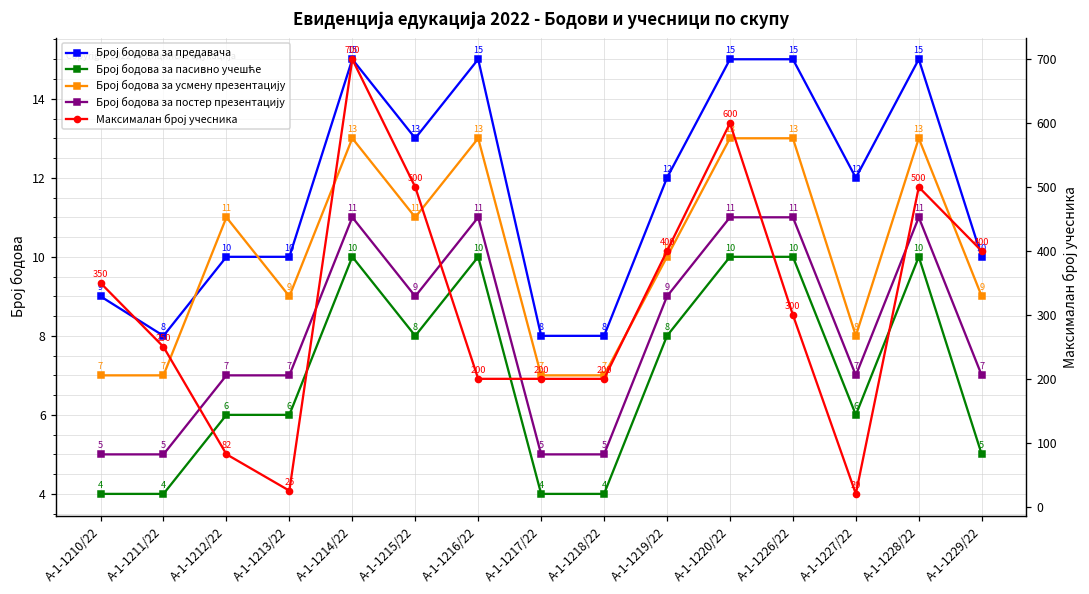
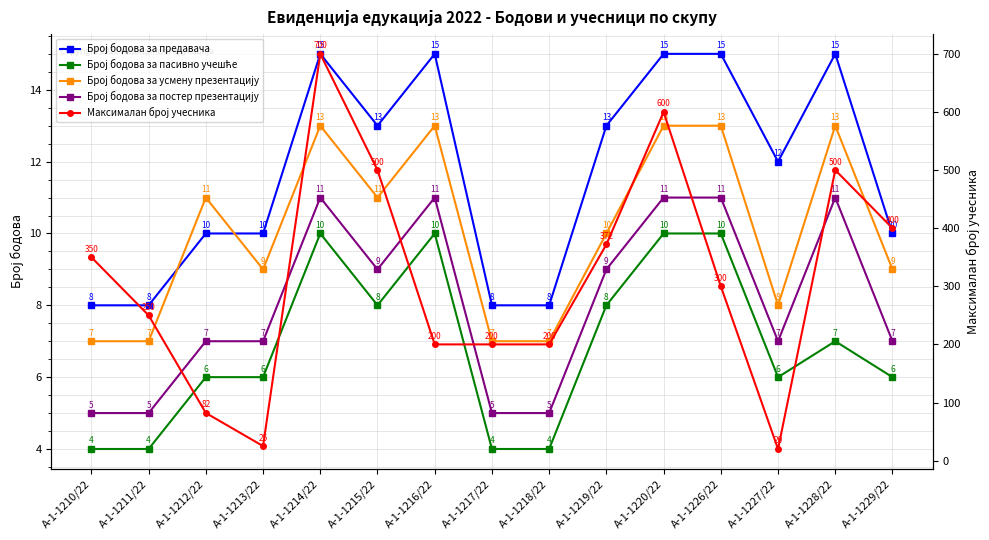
  {
    "Број бодова за предавача": {
-     "А-1-1210/22": 9,
+     "А-1-1210/22": 8,
      "А-1-1211/22": 8,
      "А-1-1212/22": 10,
      "А-1-1213/22": 10,
      "А-1-1215/22": 13,
      "А-1-1216/22": 15,
      "А-1-1217/22": 8,
      "А-1-1218/22": 8,
-     "А-1-1219/22": 12,
+     "А-1-1219/22": 13,
      "А-1-1220/22": 15,
      "А-1-1226/22": 15,
      "А-1-1227/22": 12,
      "А-1-1228/22": 15
    },
    "Број бодова за пасивно учешће": {
      "А-1-1210/22": 4,
      "А-1-1211/22": 4,
      "А-1-1212/22": 6,
      "А-1-1213/22": 6,
      "А-1-1214/22": 10,
      "А-1-1215/22": 8,
      "А-1-1216/22": 10,
      "А-1-1217/22": 4,
      "А-1-1218/22": 4,
      "А-1-1219/22": 8,
      "А-1-1220/22": 10,
      "А-1-1226/22": 10,
      "А-1-1227/22": 6,
-     "А-1-1228/22": 10,
-     "А-1-1229/22": 5
+     "А-1-1228/22": 7,
+     "А-1-1229/22": 6
    },
    "Број бодова за усмену презентацију": {
      "А-1-1210/22": 7,
      "А-1-1211/22": 7,
      "А-1-1212/22": 11,
      "А-1-1213/22": 9,
      "А-1-1214/22": 13,
      "А-1-1215/22": 11,
      "А-1-1216/22": 13,
      "А-1-1219/22": 10,
      "А-1-1226/22": 13,
      "А-1-1227/22": 8,
      "А-1-1228/22": 13,
      "А-1-1229/22": 9
    },
    "Број бодова за постер презентацију": {
      "А-1-1210/22": 5,
      "А-1-1211/22": 5,
      "А-1-1212/22": 7,
      "А-1-1213/22": 7,
      "А-1-1214/22": 11,
      "А-1-1215/22": 9,
      "А-1-1216/22": 11,
      "А-1-1217/22": 5,
      "А-1-1218/22": 5,
      "А-1-1219/22": 9,
      "А-1-1220/22": 11,
      "А-1-1226/22": 11,
      "А-1-1227/22": 7,
      "А-1-1228/22": 11,
      "А-1-1229/22": 7
    },
    "Максималан број учесника": {
      "А-1-1210/22": 350,
      "А-1-1212/22": 82,
      "А-1-1213/22": 25,
      "А-1-1215/22": 500,
      "А-1-1216/22": 200,
-     "А-1-1219/22": 400,
+     "А-1-1219/22": 372,
      "А-1-1220/22": 600,
      "А-1-1226/22": 300,
      "А-1-1227/22": 20,
      "А-1-1228/22": 500
    }
  }
